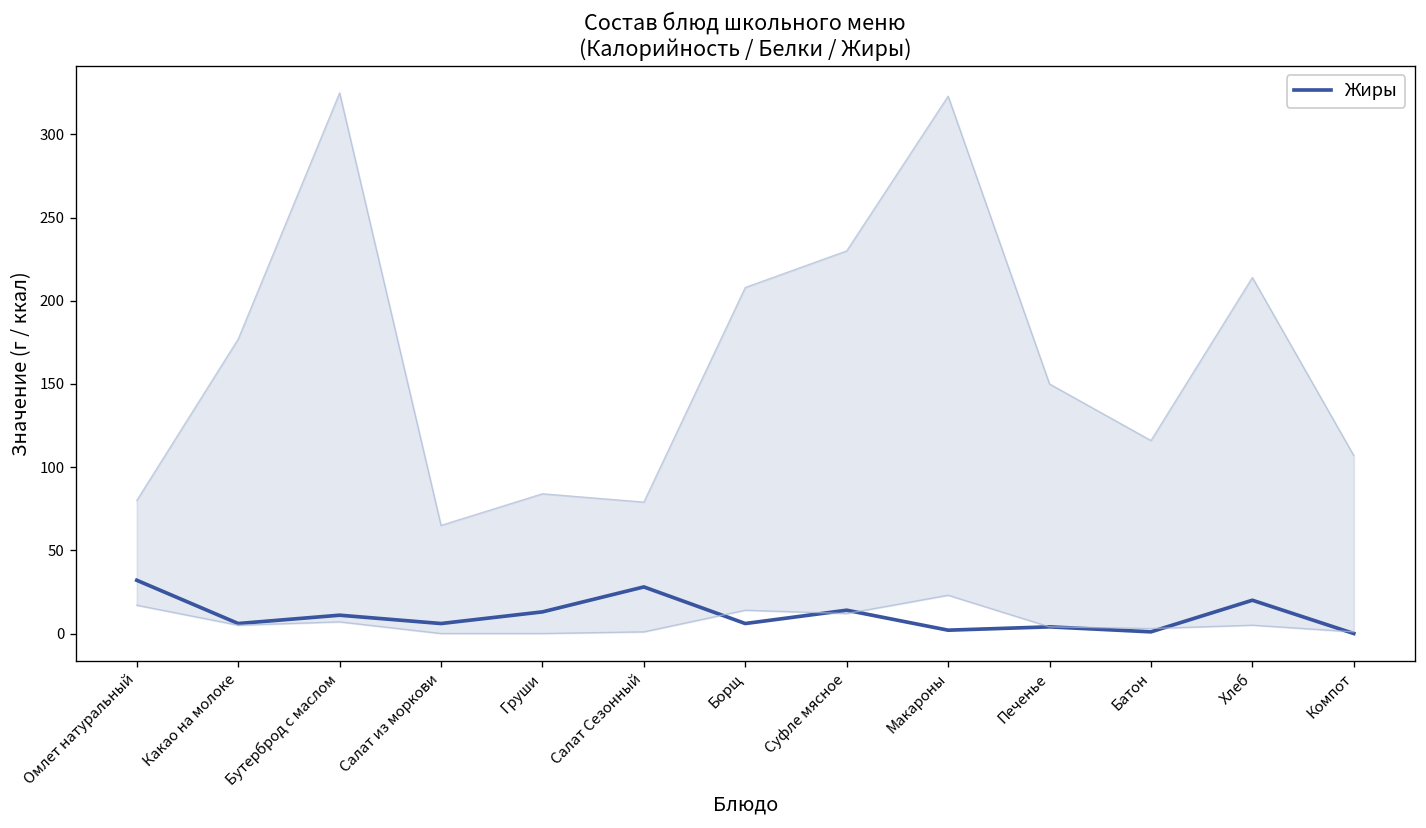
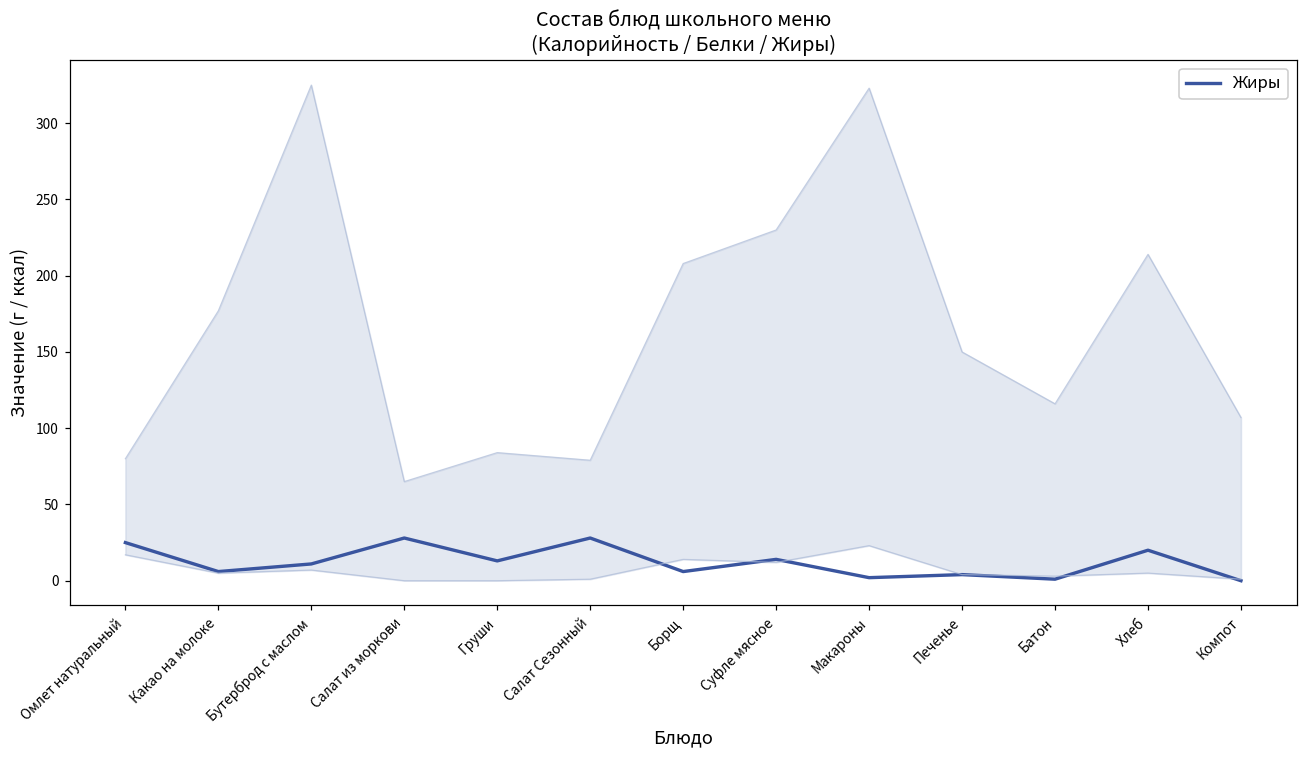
  {
    "Жиры": {
-     "Омлет натуральный": 32,
+     "Омлет натуральный": 25,
      "Бутерброд с маслом": 11,
-     "Салат из моркови": 6,
+     "Салат из моркови": 28,
      "Груши": 13,
      "Салат Сезонный": 28,
      "Борщ": 6,
      "Суфле мясное": 14,
      "Макароны": 2,
      "Батон": 1,
      "Хлеб": 20
    }
  }
